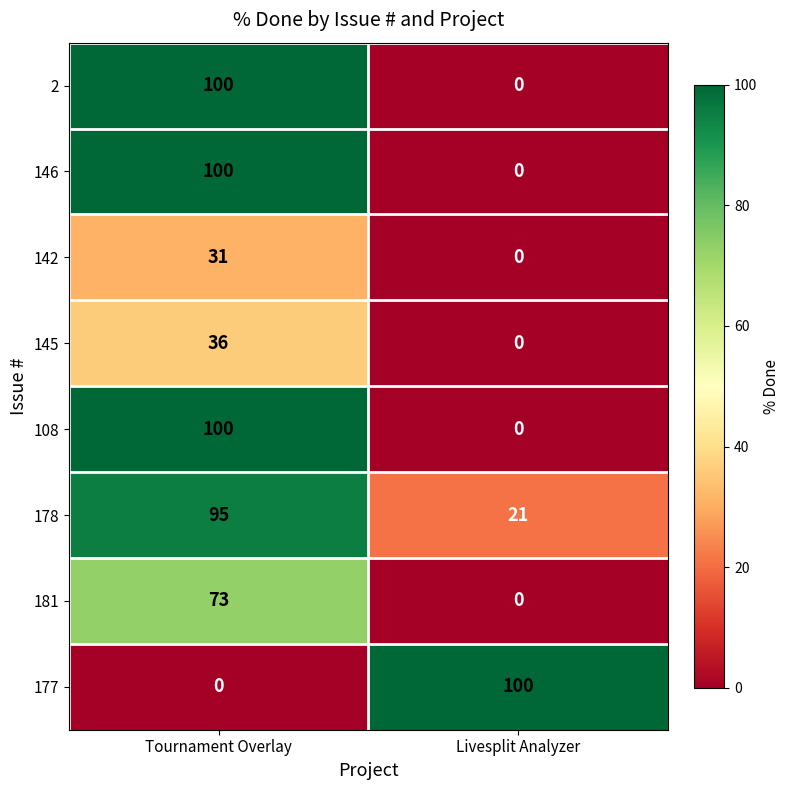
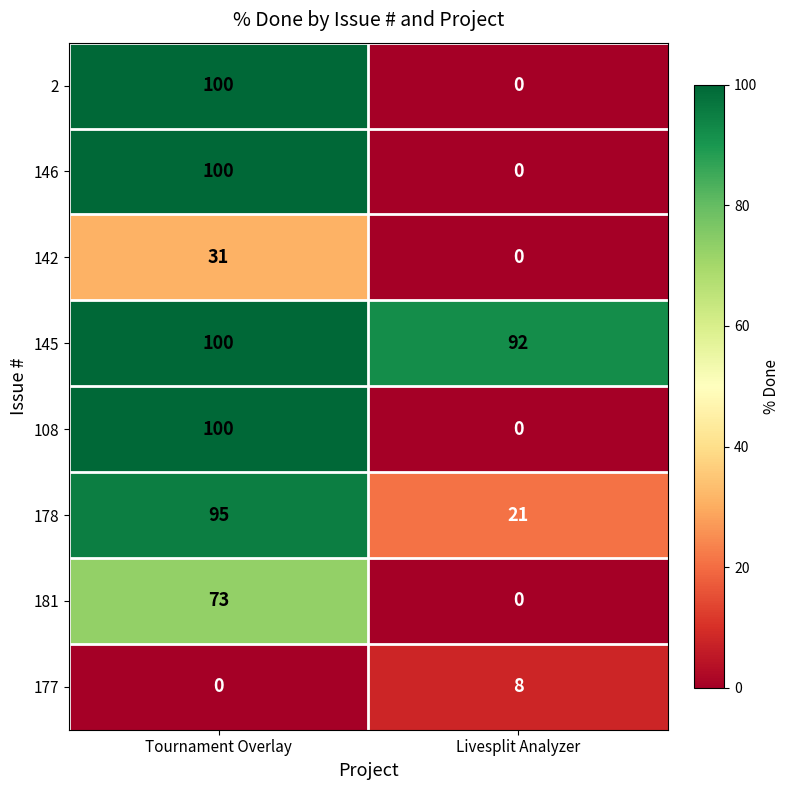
  {
    "2": {
      "Tournament Overlay": 100,
      "Livesplit Analyzer": 0
    },
    "146": {
      "Tournament Overlay": 100,
      "Livesplit Analyzer": 0
    },
    "142": {
      "Tournament Overlay": 31,
      "Livesplit Analyzer": 0
    },
    "145": {
-     "Tournament Overlay": 36,
-     "Livesplit Analyzer": 0
+     "Tournament Overlay": 100,
+     "Livesplit Analyzer": 92
    },
    "108": {
      "Tournament Overlay": 100,
      "Livesplit Analyzer": 0
    },
    "178": {
      "Tournament Overlay": 95,
      "Livesplit Analyzer": 21
    },
    "181": {
      "Tournament Overlay": 73,
      "Livesplit Analyzer": 0
    },
    "177": {
      "Tournament Overlay": 0,
-     "Livesplit Analyzer": 100
+     "Livesplit Analyzer": 8
    }
  }
